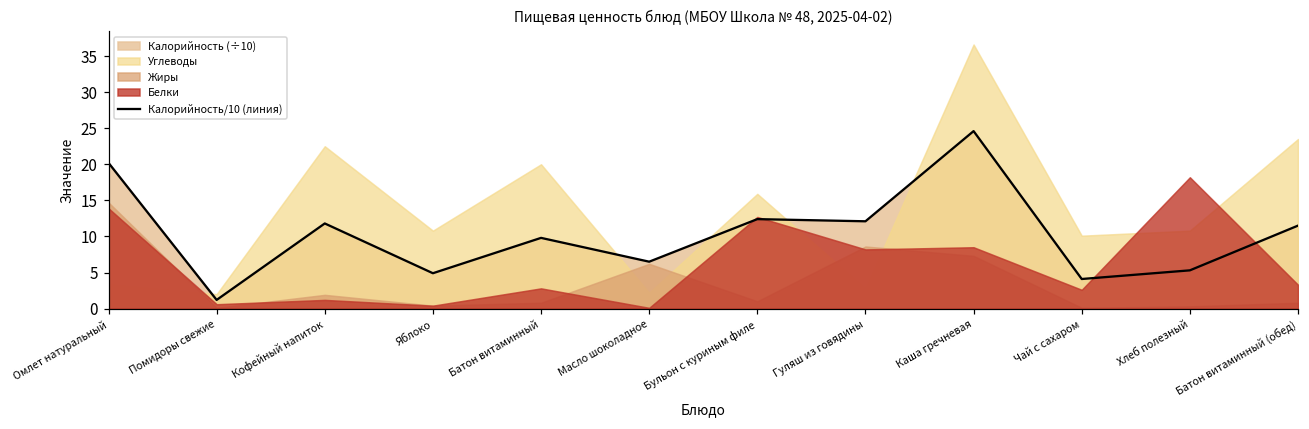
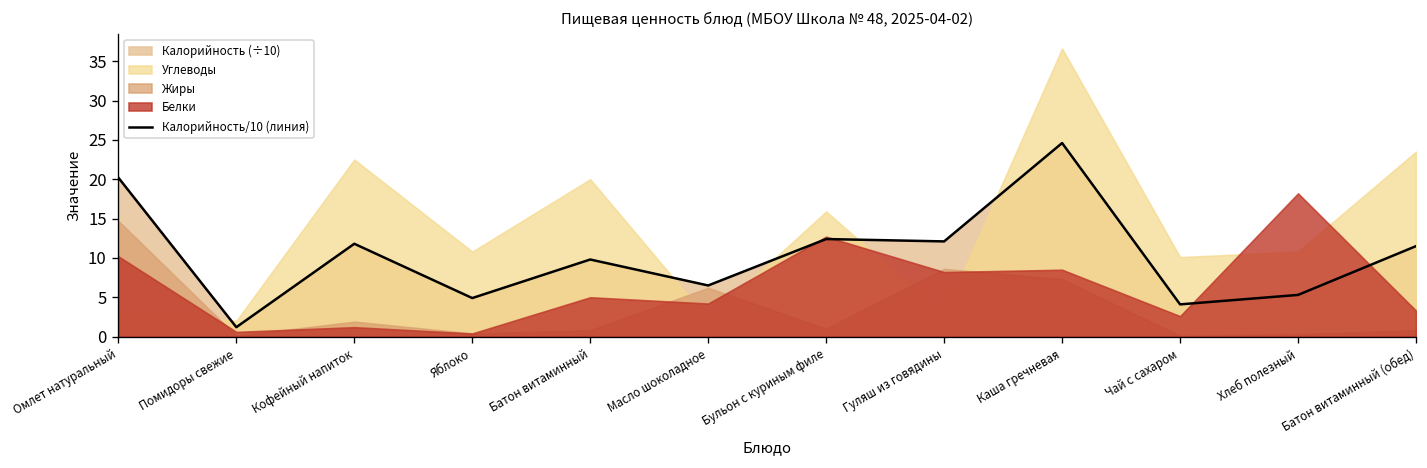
  {
    "Белки": {
-     "Омлет натуральный": 14,
+     "Омлет натуральный": 10,
      "Помидоры свежие": 1,
      "Кофейный напиток": 1,
-     "Батон витаминный": 3,
-     "Масло шоколадное": 0,
+     "Батон витаминный": 5,
+     "Масло шоколадное": 4,
      "Гуляш из говядины": 8,
      "Каша гречневая": 9,
      "Чай с сахаром": 3,
      "Хлеб полезный": 18,
      "Батон витаминный (обед)": 3
    }
  }
